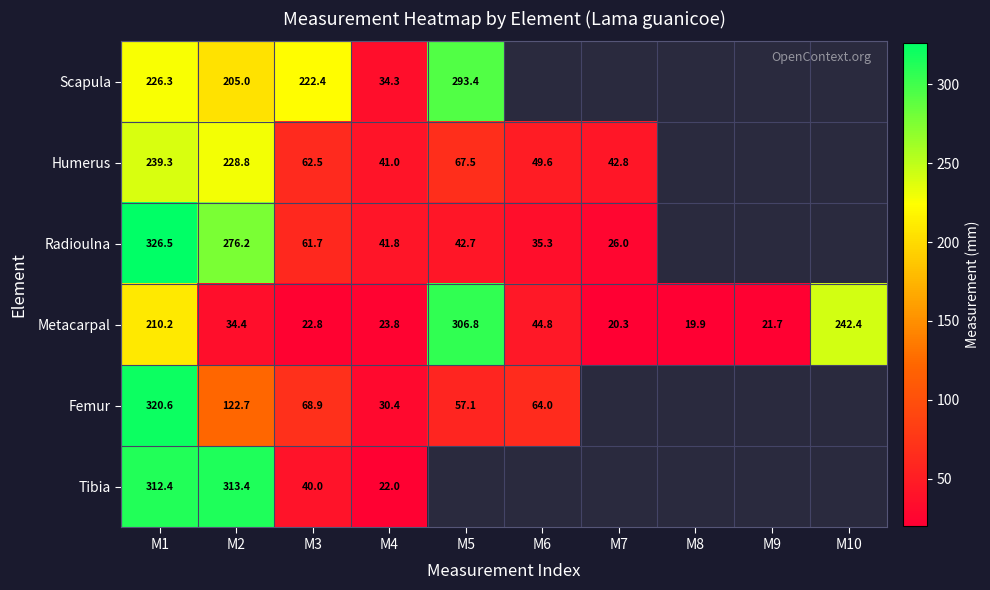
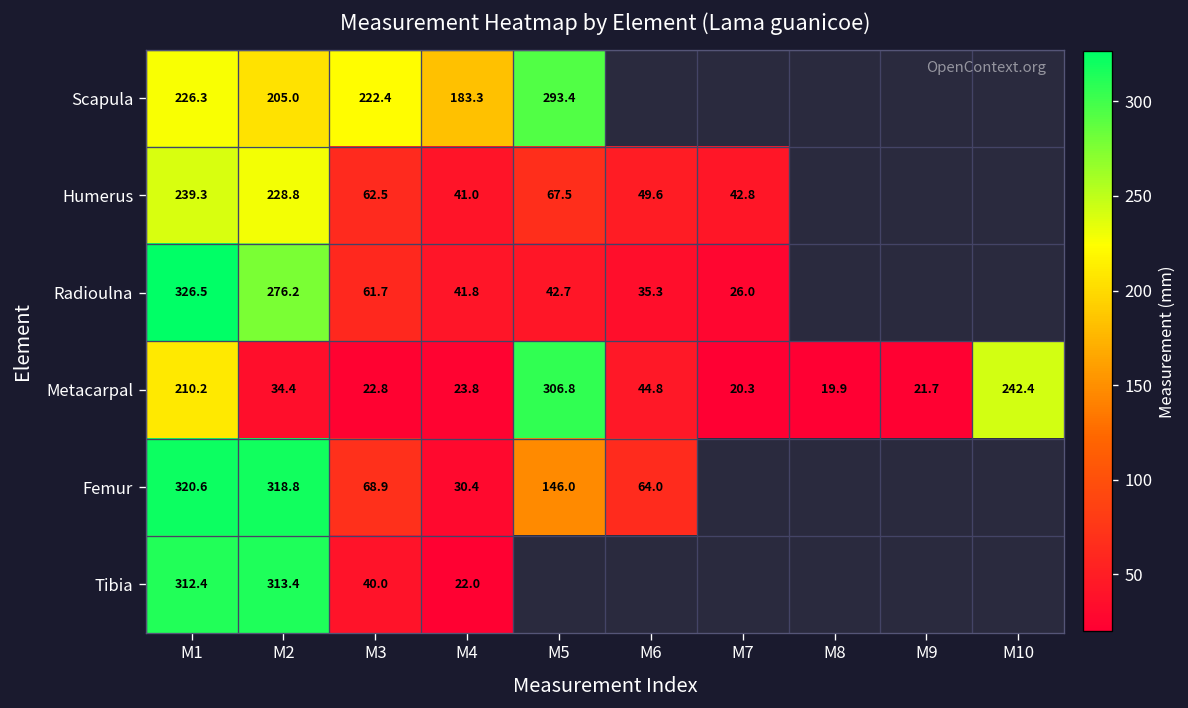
  {
    "Scapula": {
      "M1": 226.3,
      "M2": 205.0,
      "M3": 222.4,
-     "M4": 34.3,
+     "M4": 183.3,
      "M5": 293.4
    },
    "Humerus": {
      "M1": 239.3,
      "M2": 228.8,
      "M3": 62.5,
      "M4": 41.0,
      "M5": 67.5,
      "M6": 49.6,
      "M7": 42.8
    },
    "Radioulna": {
      "M1": 326.5,
      "M2": 276.2,
      "M3": 61.7,
      "M4": 41.8,
      "M5": 42.7,
      "M6": 35.3,
      "M7": 26.0
    },
    "Metacarpal": {
      "M1": 210.2,
      "M2": 34.4,
      "M3": 22.8,
      "M4": 23.8,
      "M5": 306.8,
      "M6": 44.8,
      "M7": 20.3,
      "M8": 19.9,
      "M9": 21.7,
      "M10": 242.4
    },
    "Femur": {
      "M1": 320.6,
-     "M2": 122.7,
+     "M2": 318.8,
      "M3": 68.9,
      "M4": 30.4,
-     "M5": 57.1,
+     "M5": 146.0,
      "M6": 64.0
    },
    "Tibia": {
      "M1": 312.4,
      "M2": 313.4,
      "M3": 40.0,
      "M4": 22.0
    }
  }
